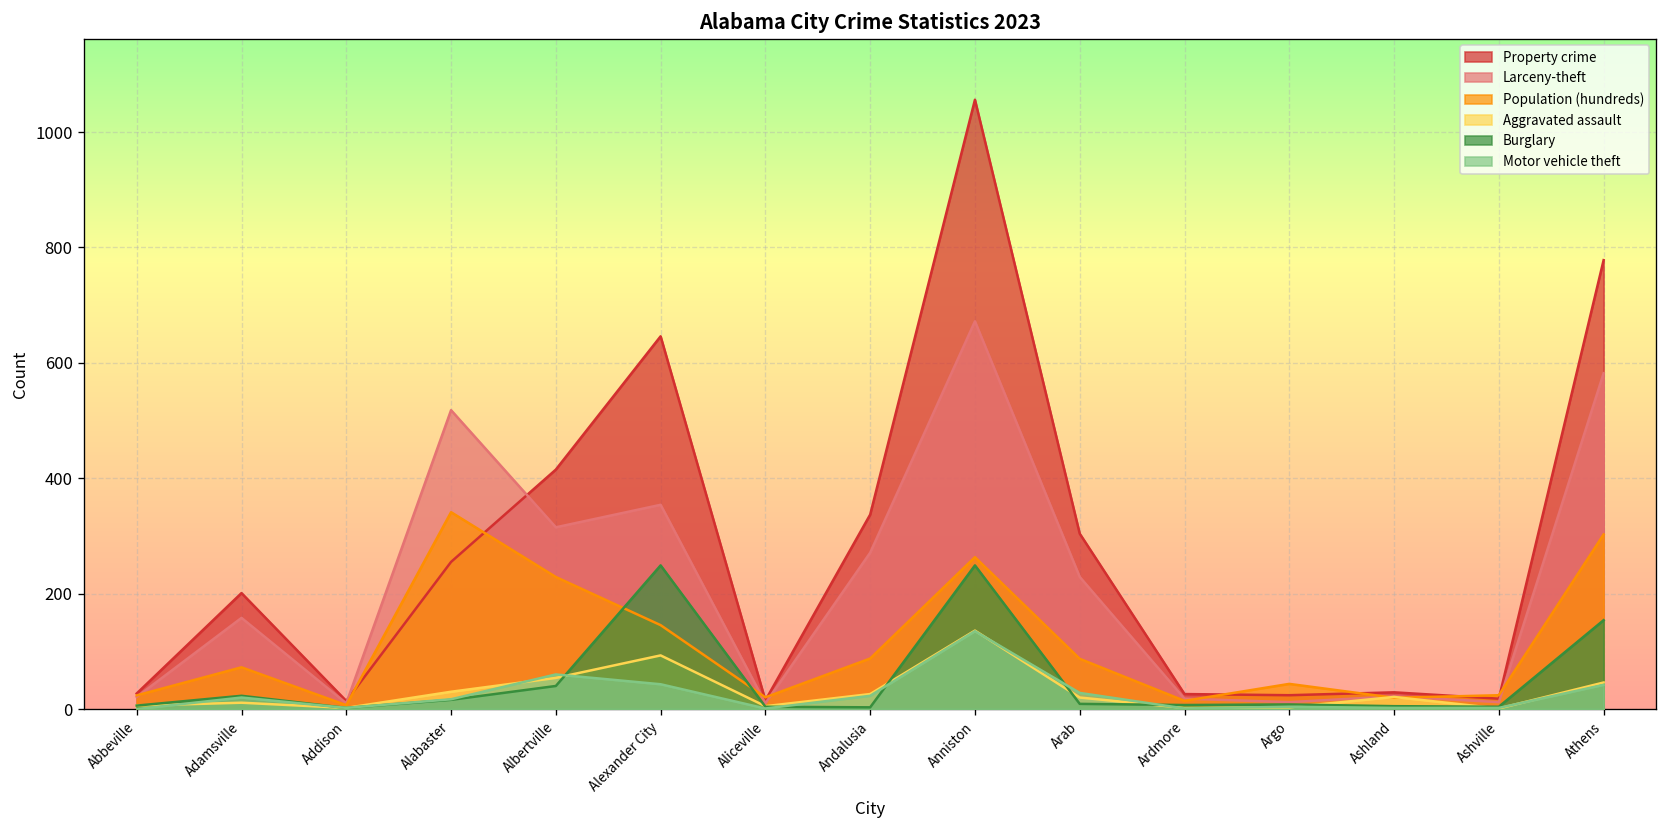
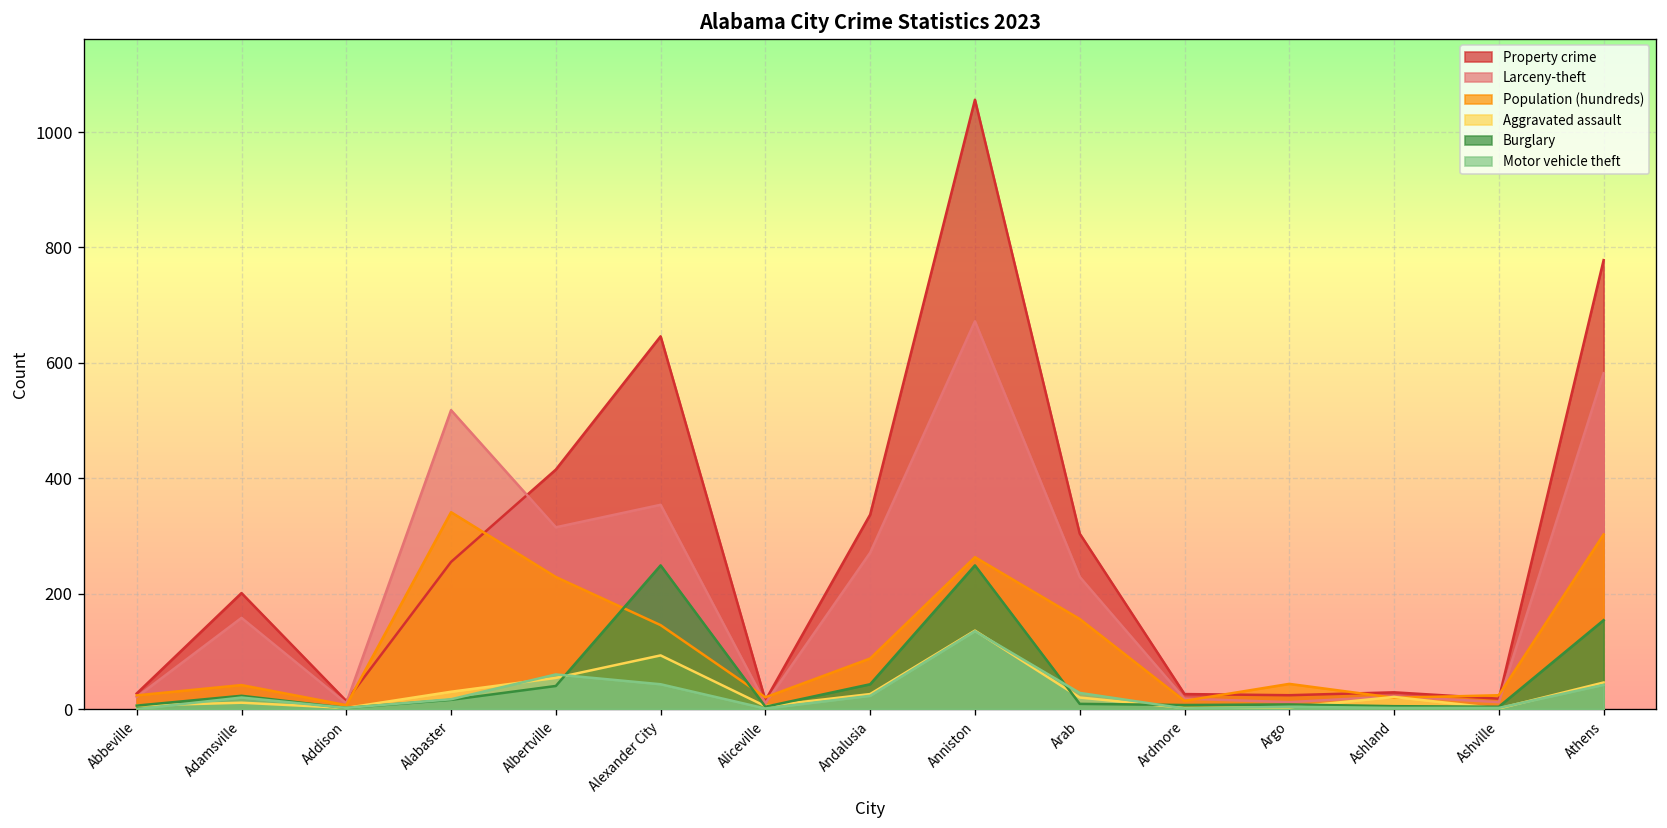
  {
    "Property crime": {
      "Adamsville": 200,
      "Alabaster": 260,
      "Albertville": 420,
      "Alexander City": 650,
      "Andalusia": 340,
      "Anniston": 1060,
      "Arab": 300,
      "Ardmore": 30,
      "Argo": 20,
      "Ashland": 30,
      "Ashville": 20,
      "Athens": 780
    },
    "Larceny-theft": {
      "Adamsville": 160,
      "Alabaster": 520,
      "Albertville": 320,
      "Alexander City": 350,
      "Andalusia": 270,
      "Anniston": 670,
      "Arab": 230,
      "Ashville": 10,
      "Athens": 580
    },
    "Population (hundreds)": {
-     "Adamsville": 70,
+     "Adamsville": 40,
      "Alabaster": 340,
      "Albertville": 230,
      "Alexander City": 150,
      "Aliceville": 20,
      "Andalusia": 90,
      "Anniston": 260,
-     "Arab": 90,
+     "Arab": 160,
      "Argo": 40,
      "Ashville": 20,
      "Athens": 300
    },
    "Aggravated assault": {
      "Adamsville": 10,
      "Alabaster": 30,
      "Albertville": 50,
      "Alexander City": 90,
      "Arab": 20
    },
    "Burglary": {
      "Albertville": 40,
      "Alexander City": 250,
-     "Andalusia": 0,
+     "Andalusia": 40,
      "Anniston": 250,
      "Arab": 10,
      "Athens": 150
    },
    "Motor vehicle theft": {
      "Abbeville": 0,
      "Albertville": 60,
      "Alexander City": 40,
      "Arab": 30
    }
  }
